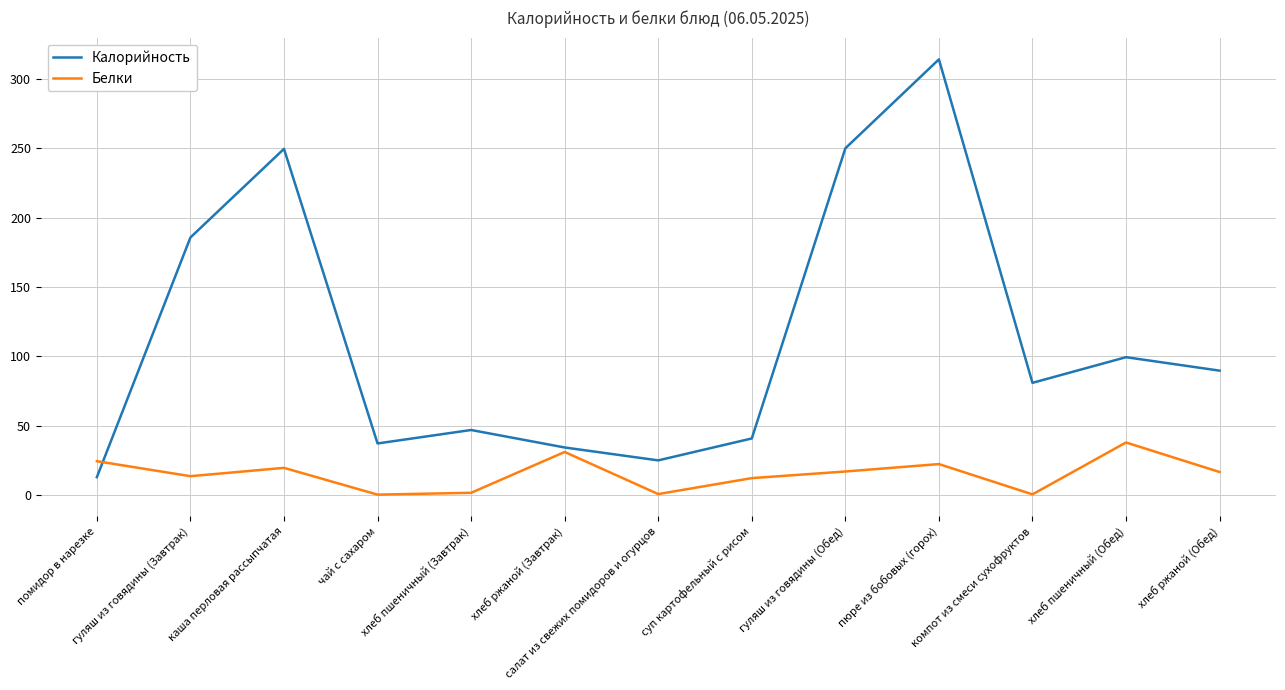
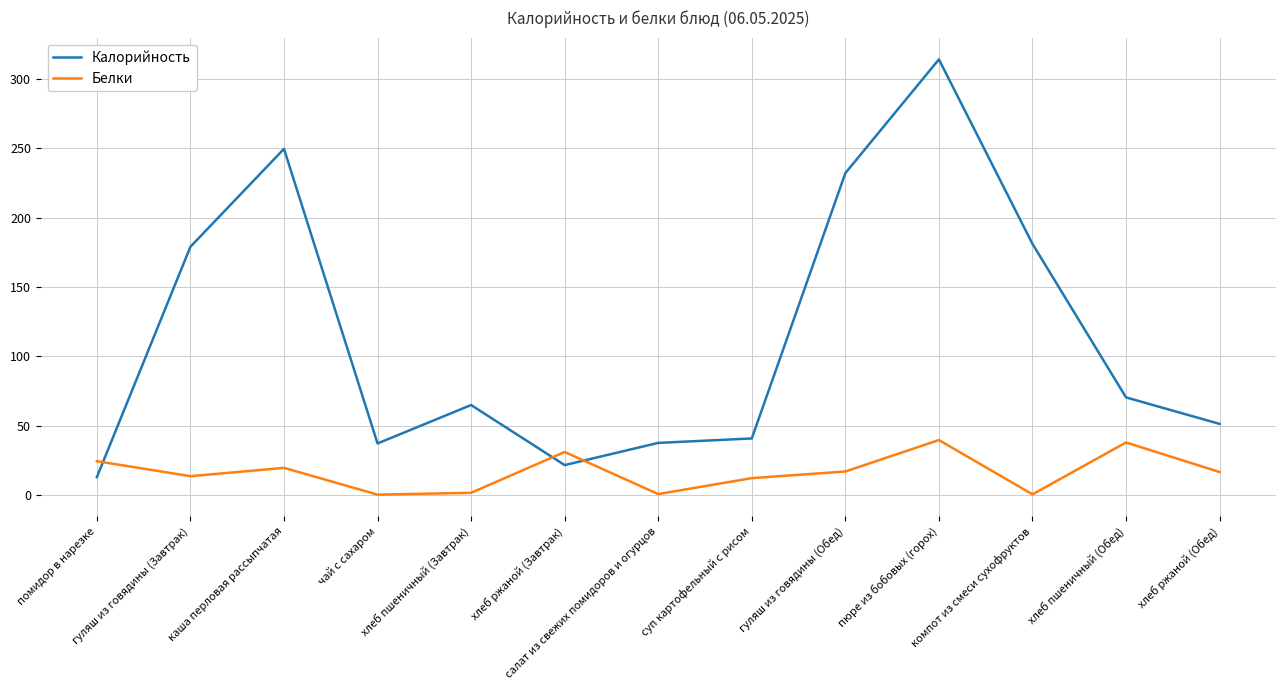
  {
    "Калорийность": {
      "помидор в нарезке": 13,
-     "гуляш из говядины (Завтрак)": 186,
+     "гуляш из говядины (Завтрак)": 179,
      "каша перловая рассыпчатая": 250,
      "чай с сахаром": 37,
-     "хлеб пшеничный (Завтрак)": 47,
-     "хлеб ржаной (Завтрак)": 34,
-     "салат из свежих помидоров и огурцов": 25,
+     "хлеб пшеничный (Завтрак)": 65,
+     "хлеб ржаной (Завтрак)": 22,
+     "салат из свежих помидоров и огурцов": 38,
      "суп картофельный с рисом": 41,
-     "гуляш из говядины (Обед)": 250,
+     "гуляш из говядины (Обед)": 232,
      "пюре из бобовых (горох)": 314,
-     "компот из смеси сухофруктов": 81,
-     "хлеб пшеничный (Обед)": 99,
-     "хлеб ржаной (Обед)": 90
+     "компот из смеси сухофруктов": 181,
+     "хлеб пшеничный (Обед)": 70,
+     "хлеб ржаной (Обед)": 51
    },
    "Белки": {
      "помидор в нарезке": 24,
      "гуляш из говядины (Завтрак)": 14,
      "каша перловая рассыпчатая": 20,
      "чай с сахаром": 0,
      "хлеб пшеничный (Завтрак)": 2,
      "хлеб ржаной (Завтрак)": 31,
      "салат из свежих помидоров и огурцов": 1,
      "суп картофельный с рисом": 12,
      "гуляш из говядины (Обед)": 17,
-     "пюре из бобовых (горох)": 22,
+     "пюре из бобовых (горох)": 40,
      "компот из смеси сухофруктов": 0,
      "хлеб пшеничный (Обед)": 38,
      "хлеб ржаной (Обед)": 17
    }
  }
